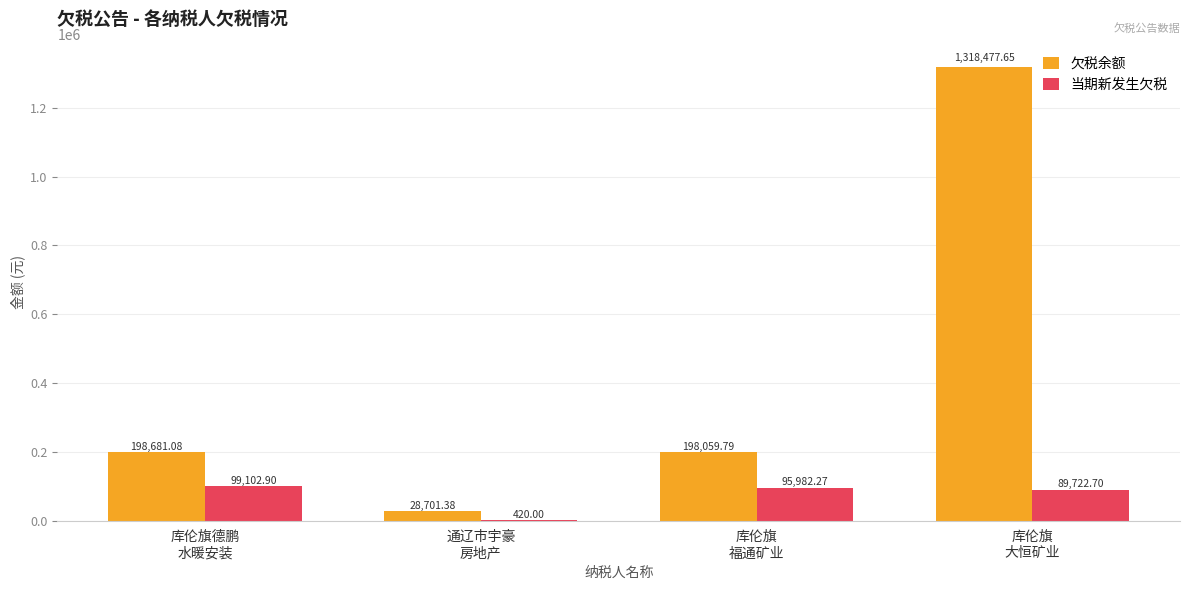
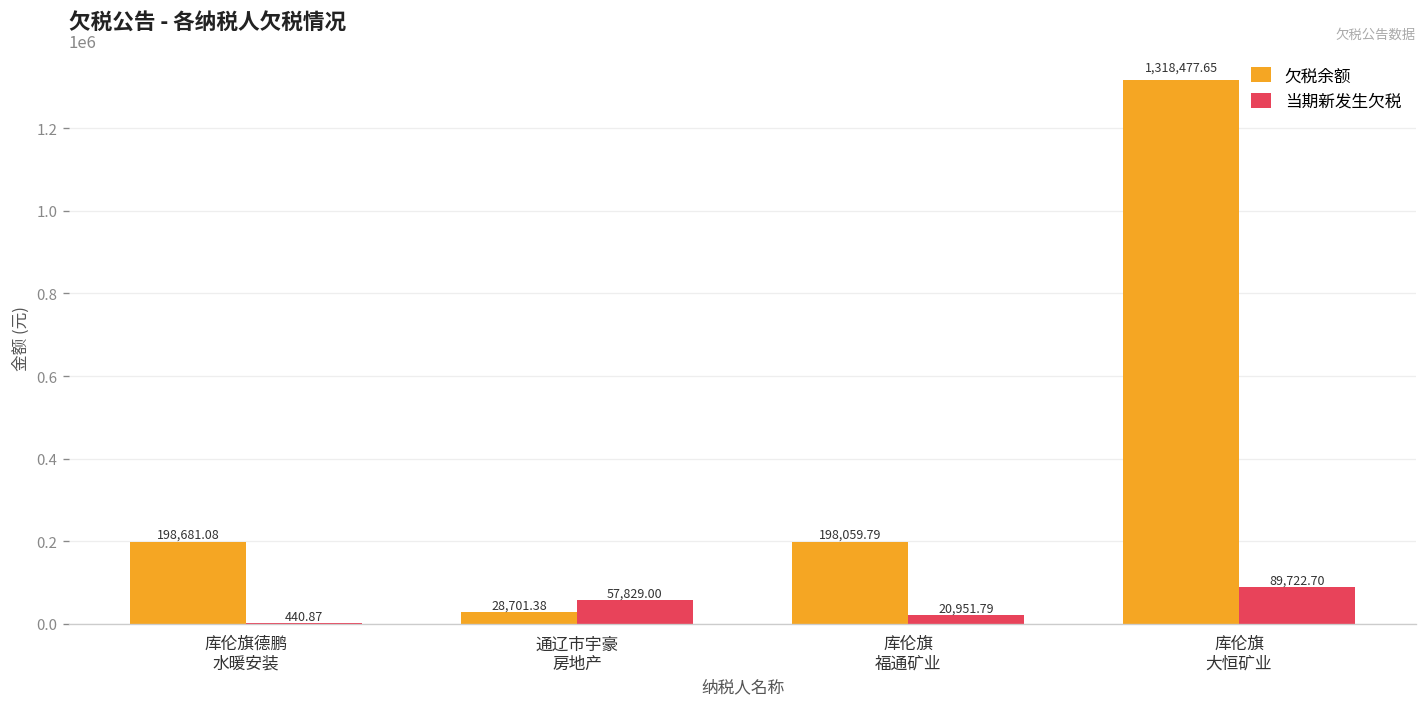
  {
    "欠税余额": {
      "库伦旗德鹏 水暖安装": "198,681.08",
      "通辽市宇豪 房地产": "28,701.38",
      "库伦旗 福通矿业": "198,059.79",
      "库伦旗 大恒矿业": "1,318,477.65"
    },
    "当期新发生欠税": {
-     "库伦旗德鹏 水暖安装": "99,102.90",
-     "通辽市宇豪 房地产": "420.00",
-     "库伦旗 福通矿业": "95,982.27",
+     "库伦旗德鹏 水暖安装": "440.87",
+     "通辽市宇豪 房地产": "57,829.00",
+     "库伦旗 福通矿业": "20,951.79",
      "库伦旗 大恒矿业": "89,722.70"
    }
  }
